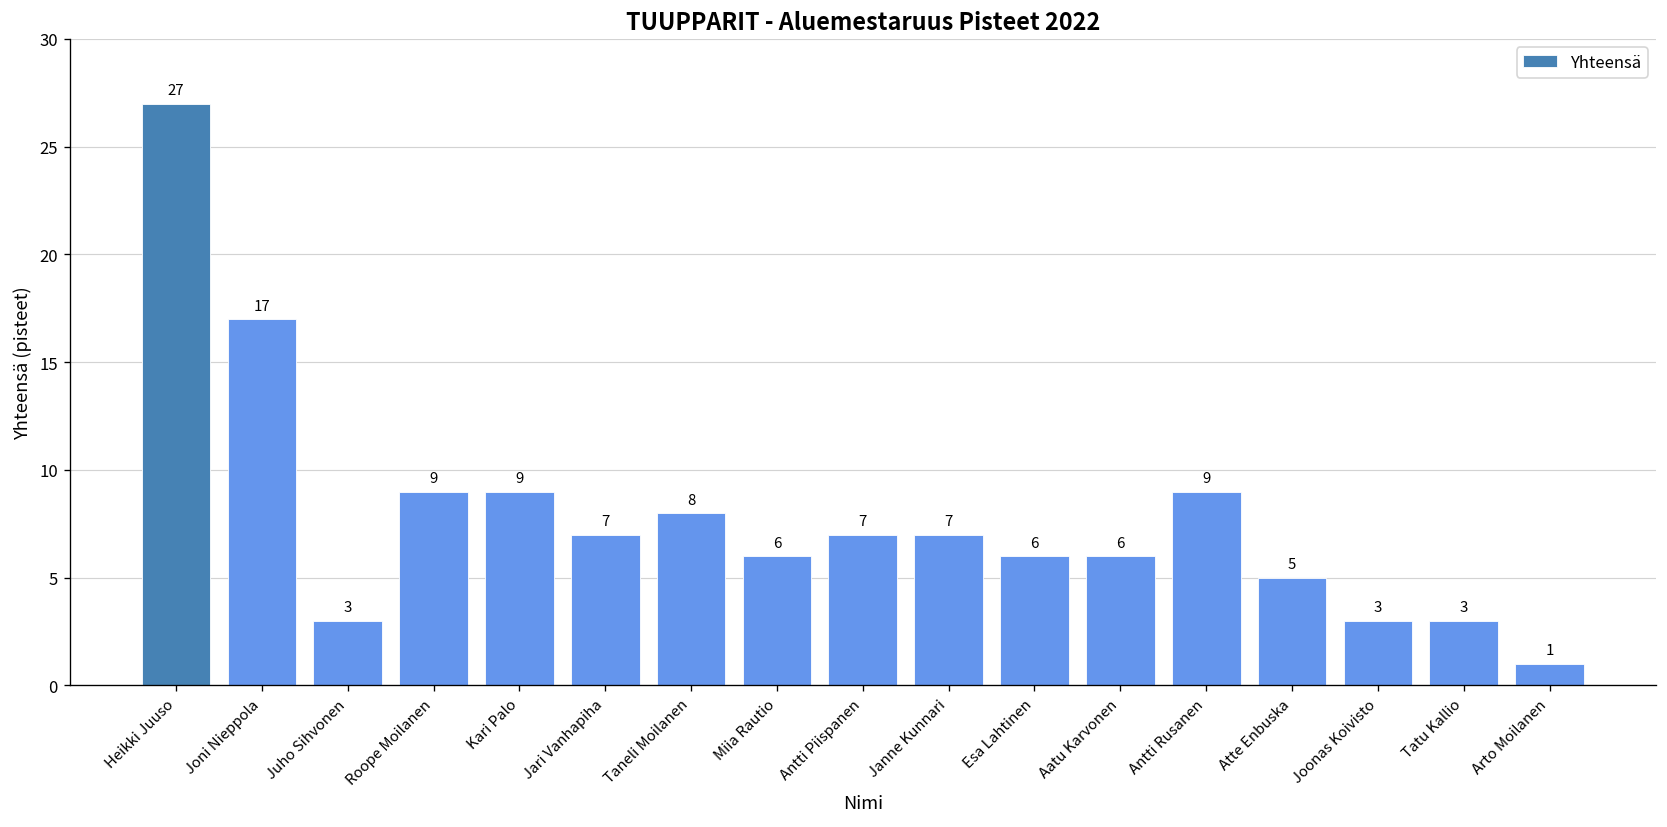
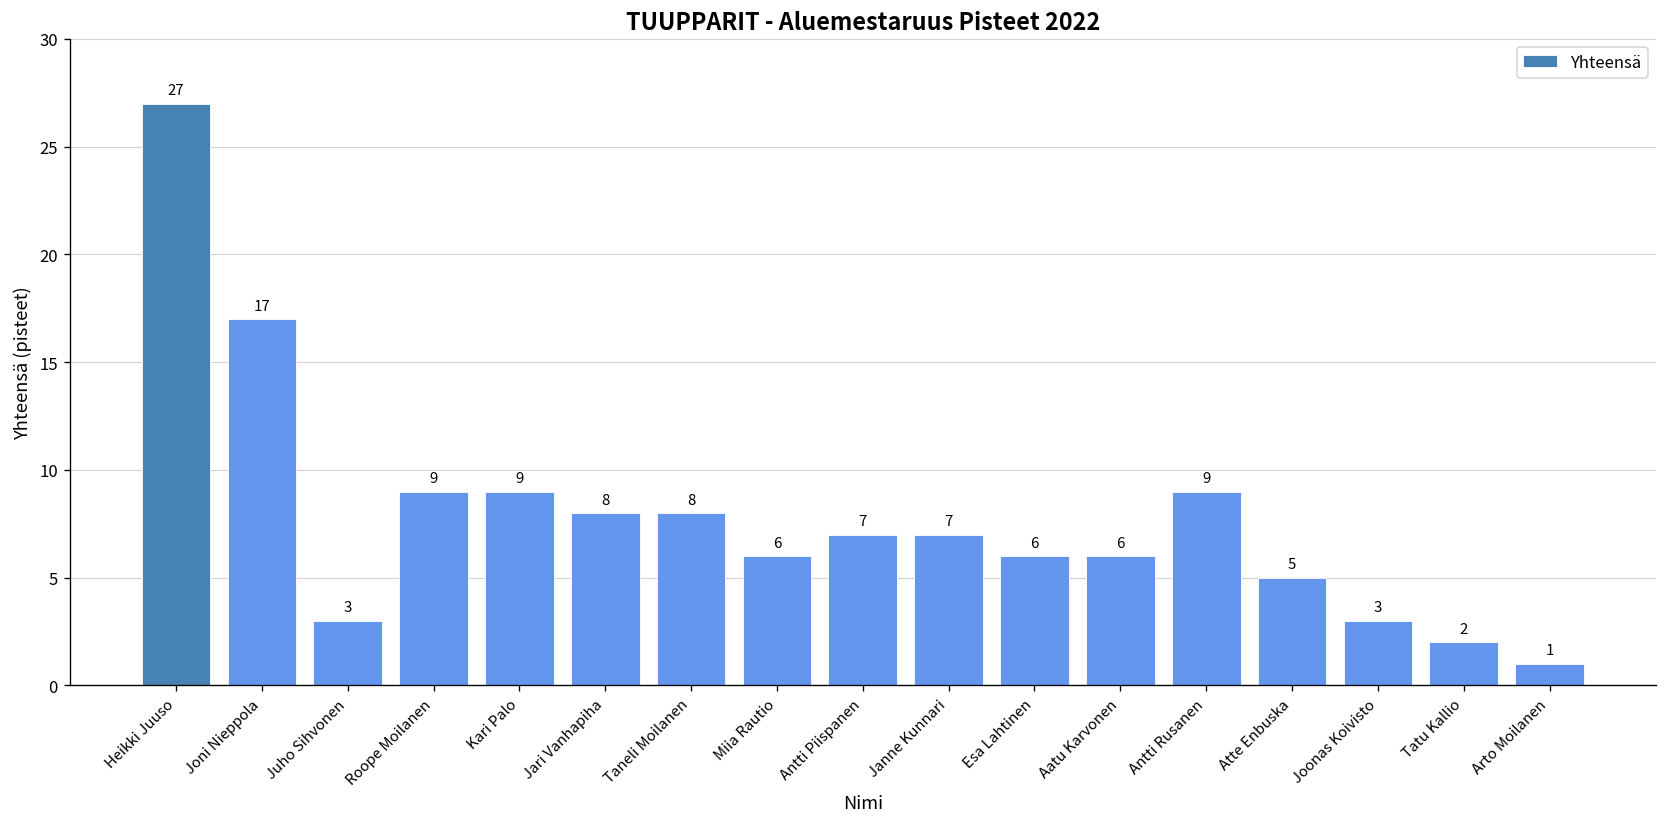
  {
    "Heikki Juuso": 27,
    "Joni Nieppola": 17,
    "Juho Sihvonen": 3,
    "Roope Moilanen": 9,
    "Kari Palo": 9,
-   "Jari Vanhapiha": 7,
+   "Jari Vanhapiha": 8,
    "Taneli Moilanen": 8,
    "Miia Rautio": 6,
    "Antti Piispanen": 7,
    "Janne Kunnari": 7,
    "Esa Lahtinen": 6,
    "Aatu Karvonen": 6,
    "Antti Rusanen": 9,
    "Atte Enbuska": 5,
    "Joonas Koivisto": 3,
-   "Tatu Kallio": 3,
+   "Tatu Kallio": 2,
    "Arto Moilanen": 1
  }
